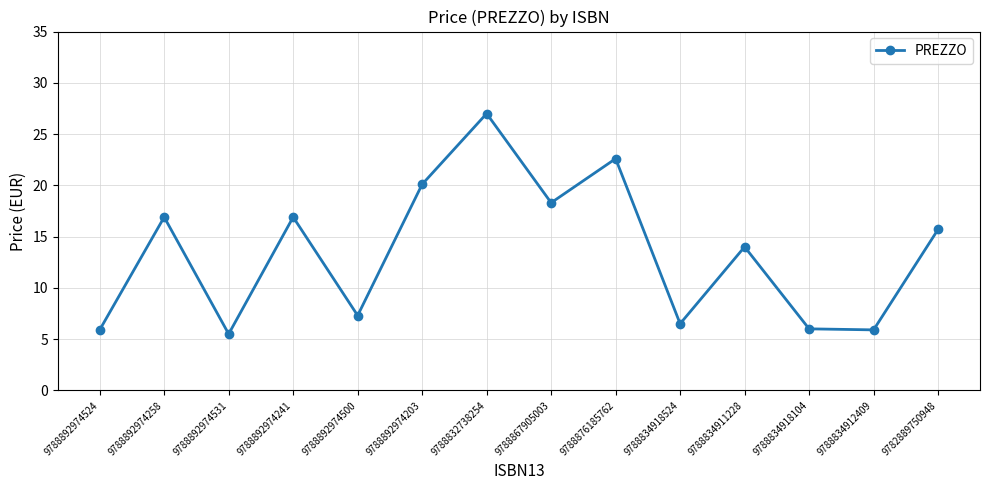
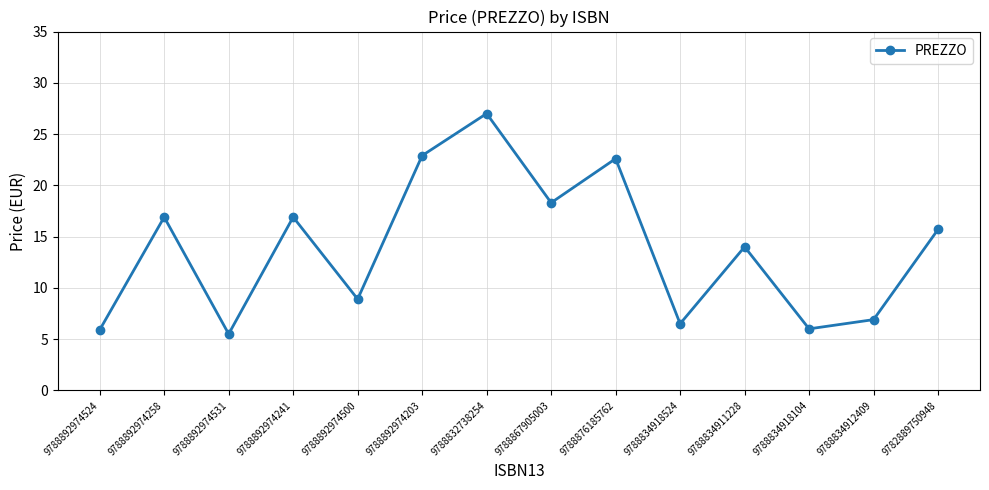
  {
    "9788892974524": 5.9,
    "9788892974258": 16.9,
    "9788892974531": 5.5,
    "9788892974241": 16.9,
-   "9788892974500": 7.3,
-   "9788892974203": 20.1,
+   "9788892974500": 8.9,
+   "9788892974203": 22.9,
    "9788832738254": 27.0,
    "9788867905003": 18.3,
    "9788876185762": 22.6,
    "9788834918524": 6.5,
    "9788834911228": 14.0,
    "9788834918104": 6.0,
-   "9788834912409": 5.9,
+   "9788834912409": 6.9,
    "9782889750948": 15.7
  }
